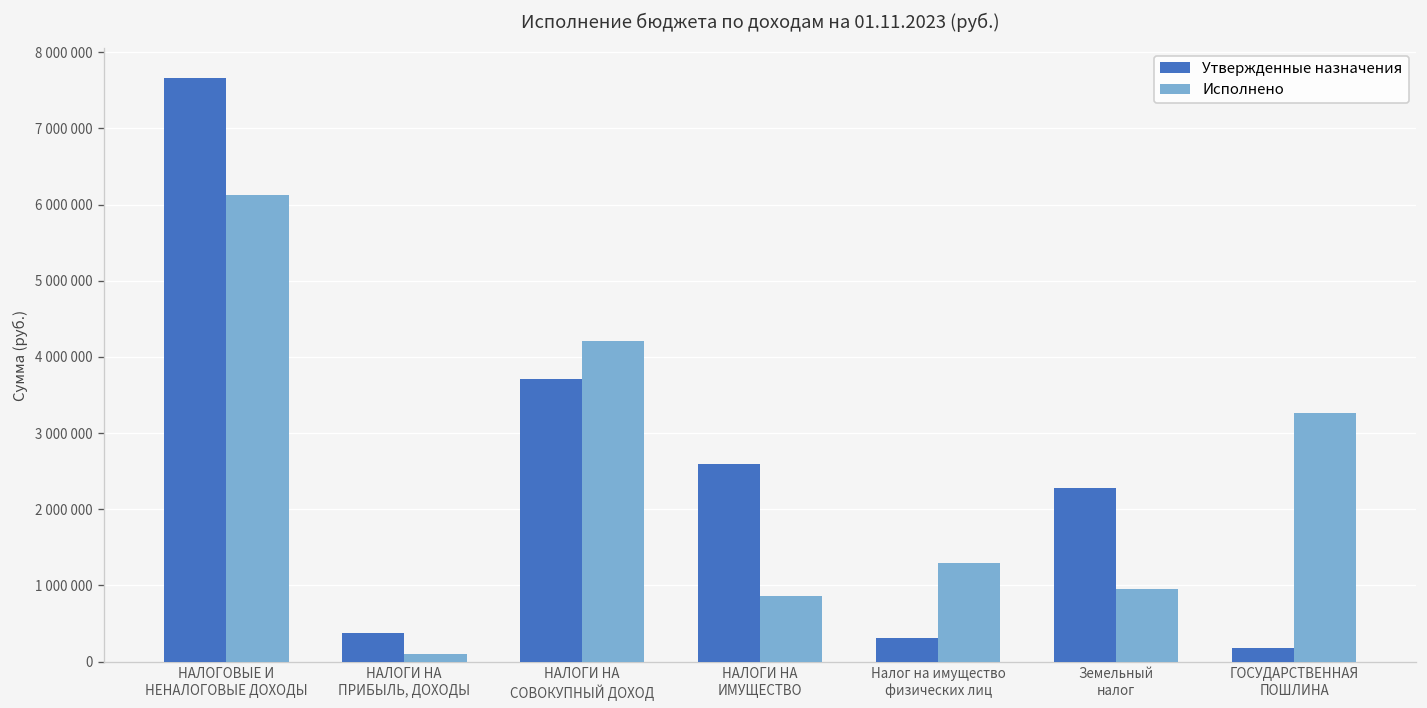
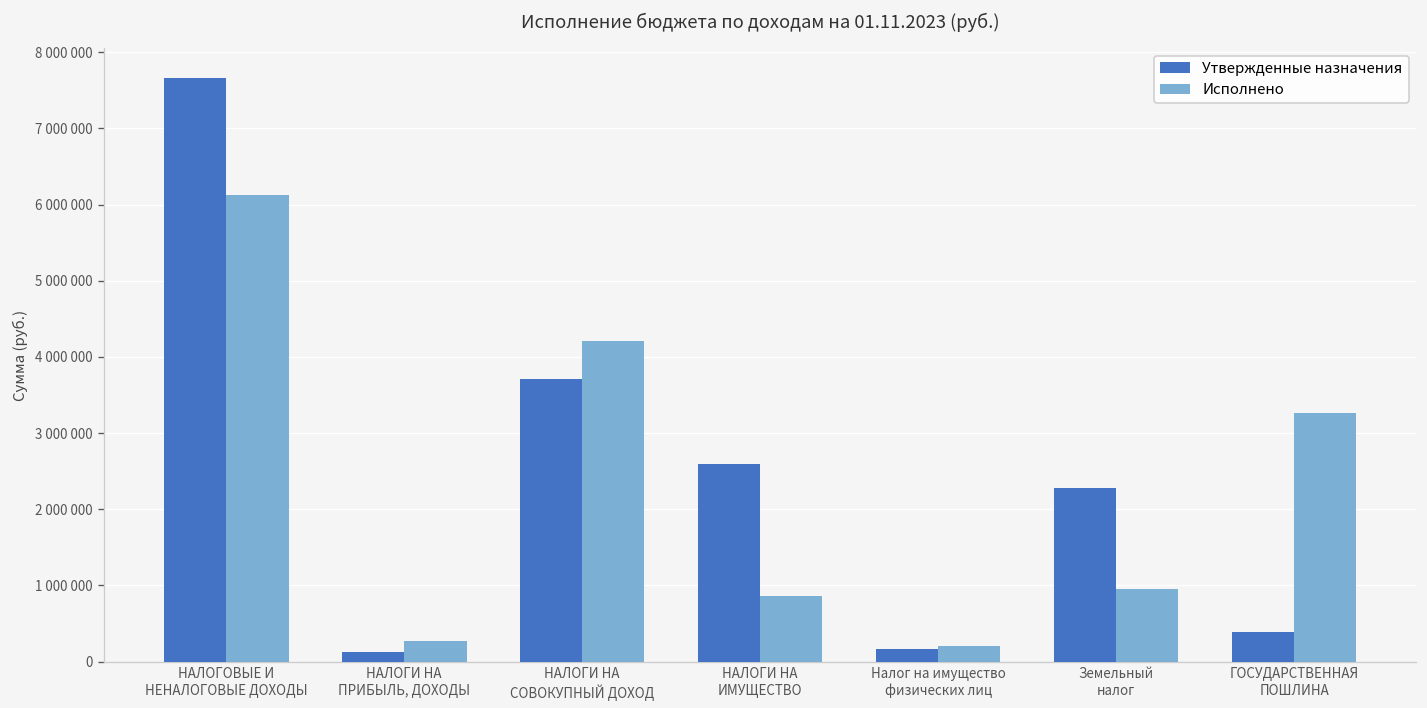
  {
    "Утвержденные назначения": {
      "НАЛОГОВЫЕ И НЕНАЛОГОВЫЕ ДОХОДЫ": 7700000,
-     "НАЛОГИ НА ПРИБЫЛЬ, ДОХОДЫ": 400000,
+     "НАЛОГИ НА ПРИБЫЛЬ, ДОХОДЫ": 100000,
      "НАЛОГИ НА СОВОКУПНЫЙ ДОХОД": 3700000,
      "НАЛОГИ НА ИМУЩЕСТВО": 2600000,
-     "Налог на имущество физических лиц": 300000,
+     "Налог на имущество физических лиц": 200000,
      "Земельный налог": 2300000,
-     "ГОСУДАРСТВЕННАЯ ПОШЛИНА": 200000
+     "ГОСУДАРСТВЕННАЯ ПОШЛИНА": 400000
    },
    "Исполнено": {
      "НАЛОГОВЫЕ И НЕНАЛОГОВЫЕ ДОХОДЫ": 6100000,
-     "НАЛОГИ НА ПРИБЫЛЬ, ДОХОДЫ": 100000,
+     "НАЛОГИ НА ПРИБЫЛЬ, ДОХОДЫ": 300000,
      "НАЛОГИ НА СОВОКУПНЫЙ ДОХОД": 4200000,
      "НАЛОГИ НА ИМУЩЕСТВО": 900000,
-     "Налог на имущество физических лиц": 1300000,
+     "Налог на имущество физических лиц": 200000,
      "Земельный налог": 1000000,
      "ГОСУДАРСТВЕННАЯ ПОШЛИНА": 3300000
    }
  }
